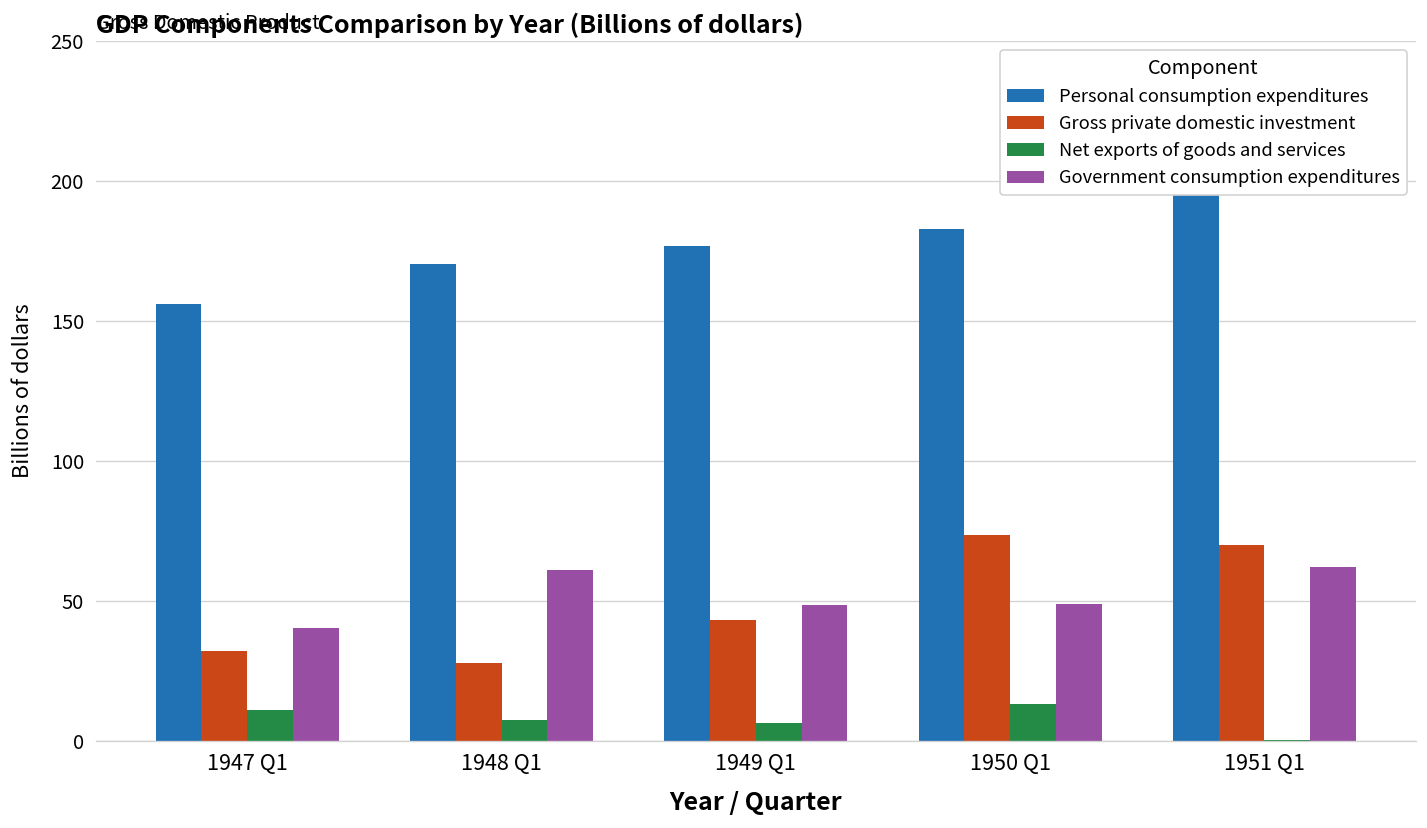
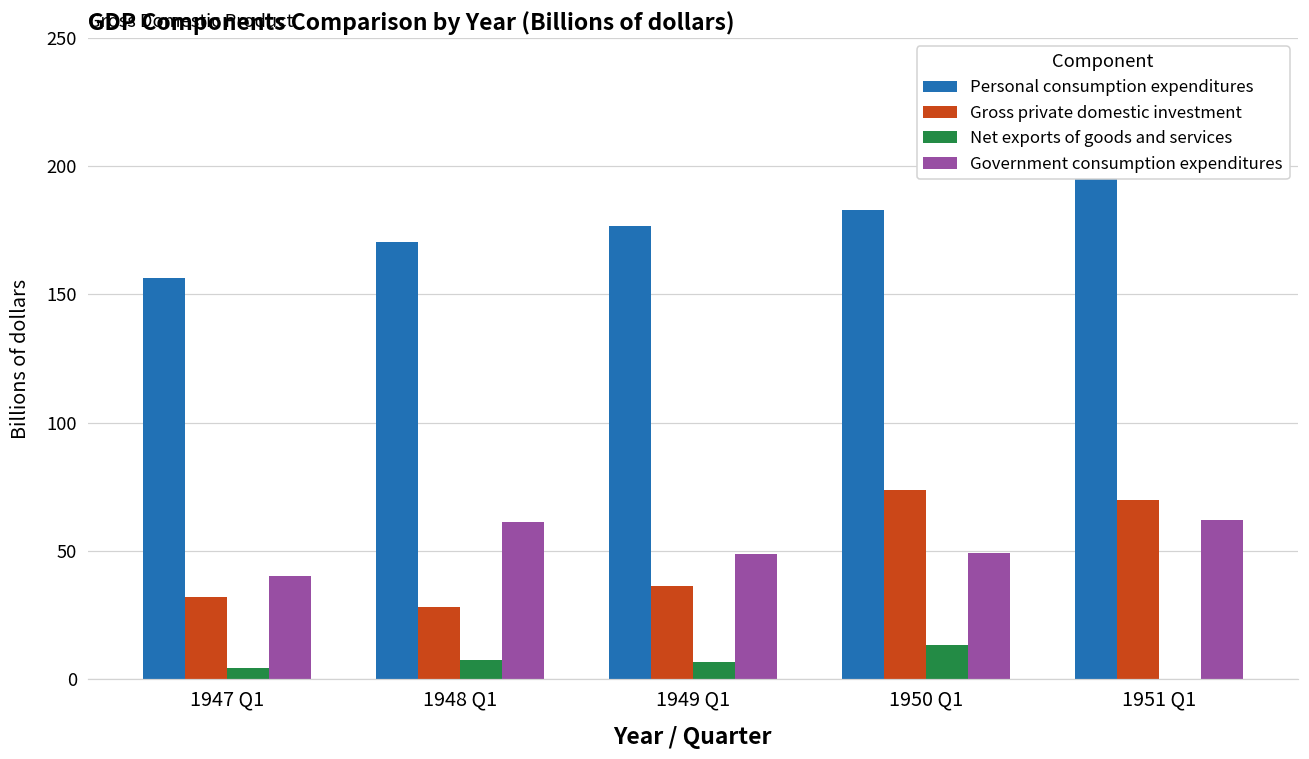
  {
    "Personal consumption expenditures": {
      "1947 Q1": 156,
      "1948 Q1": 170,
      "1949 Q1": 177,
      "1950 Q1": 183
    },
    "Gross private domestic investment": {
      "1947 Q1": 32,
      "1948 Q1": 28,
-     "1949 Q1": 43,
+     "1949 Q1": 36,
      "1950 Q1": 74,
      "1951 Q1": 70
    },
    "Net exports of goods and services": {
-     "1947 Q1": 11,
+     "1947 Q1": 5,
      "1948 Q1": 7,
      "1949 Q1": 7,
      "1950 Q1": 13
    },
    "Government consumption expenditures": {
      "1947 Q1": 40,
      "1948 Q1": 61,
      "1949 Q1": 49,
      "1950 Q1": 49,
      "1951 Q1": 62
    }
  }
